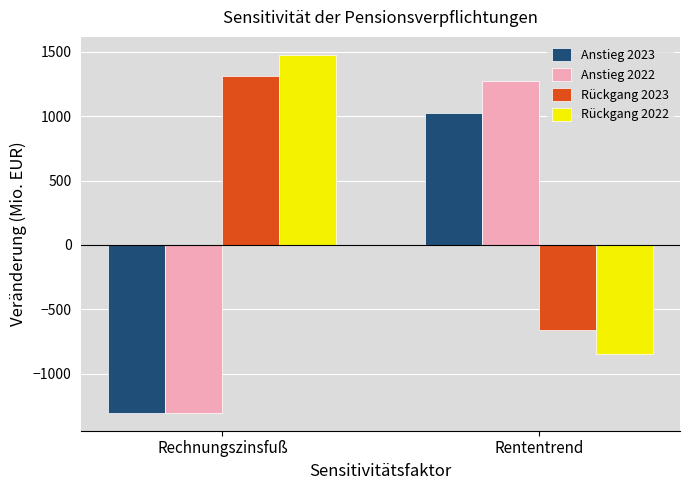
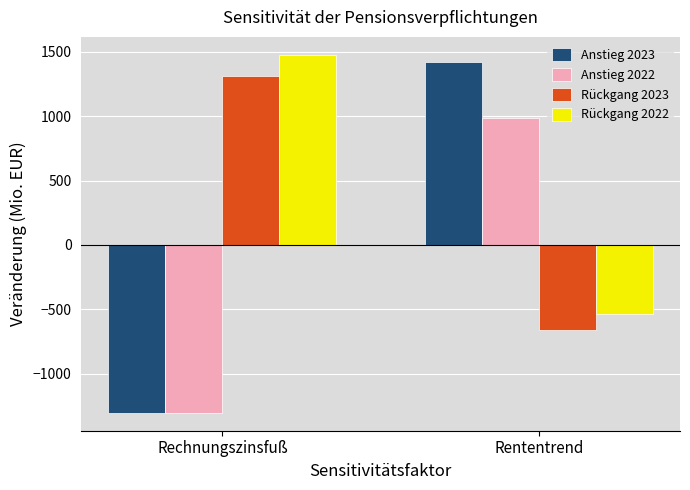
  {
    "Anstieg 2023": {
      "Rechnungszinsfuß": -1300,
-     "Rententrend": 1030
+     "Rententrend": 1420
    },
    "Anstieg 2022": {
      "Rechnungszinsfuß": -1310,
-     "Rententrend": 1270
+     "Rententrend": 990
    },
    "Rückgang 2023": {
      "Rechnungszinsfuß": 1310,
      "Rententrend": -660
    },
    "Rückgang 2022": {
      "Rechnungszinsfuß": 1480,
-     "Rententrend": -850
+     "Rententrend": -530
    }
  }
